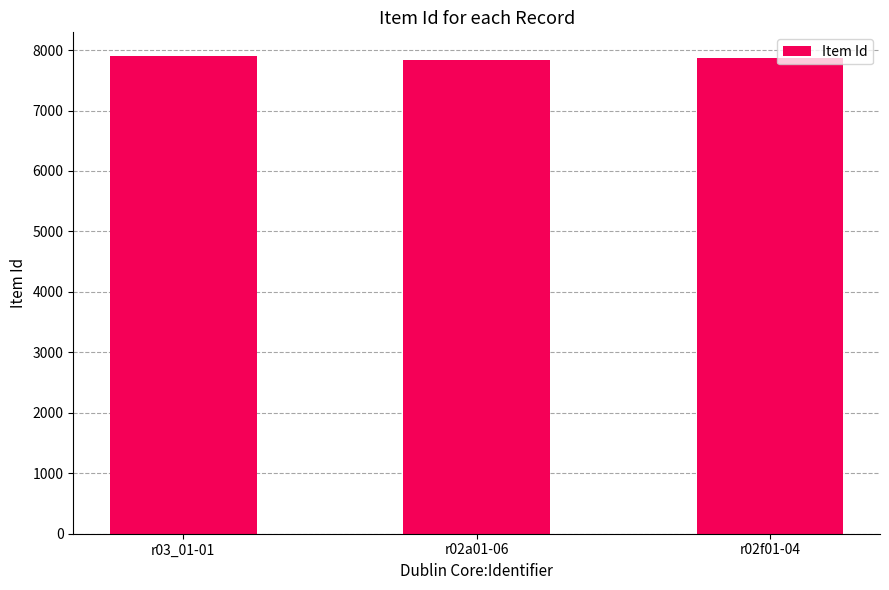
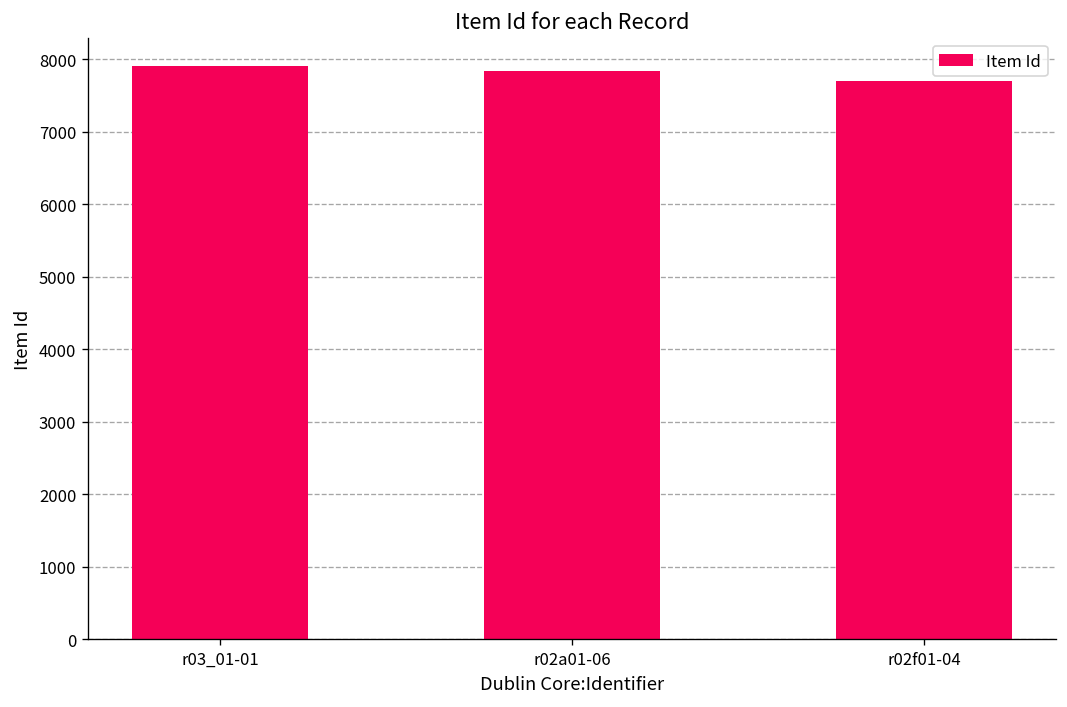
  {
    "r03_01-01": 7900,
    "r02a01-06": 7800,
-   "r02f01-04": 7900
+   "r02f01-04": 7700
  }
